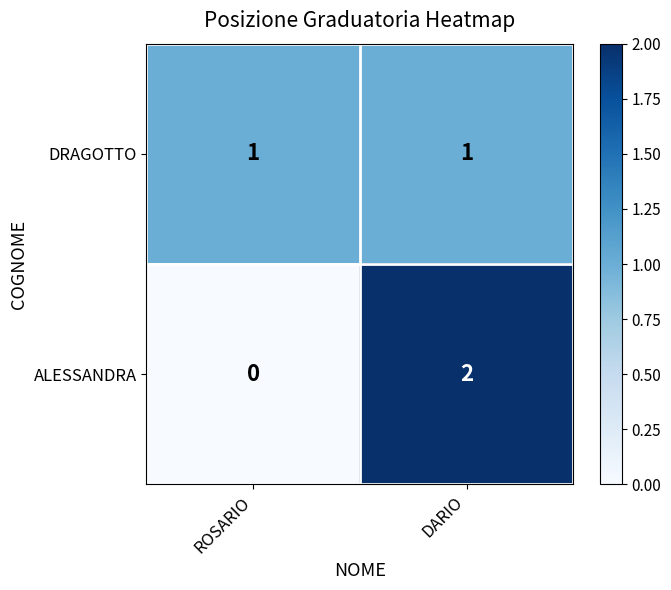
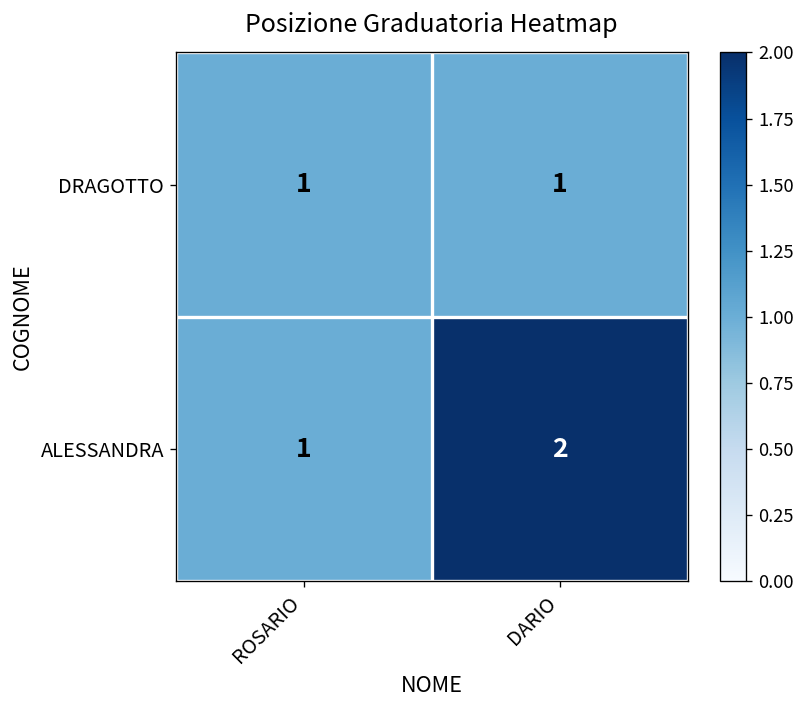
  {
    "DRAGOTTO": {
      "ROSARIO": 1,
      "DARIO": 1
    },
    "ALESSANDRA": {
-     "ROSARIO": 0,
+     "ROSARIO": 1,
      "DARIO": 2
    }
  }
